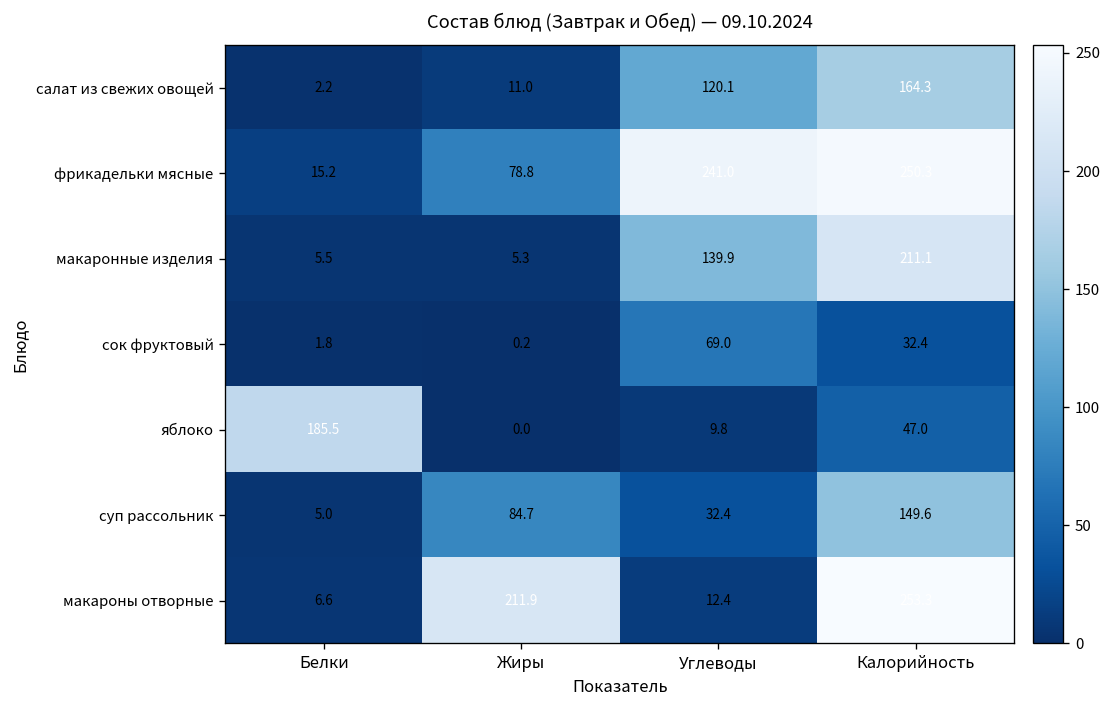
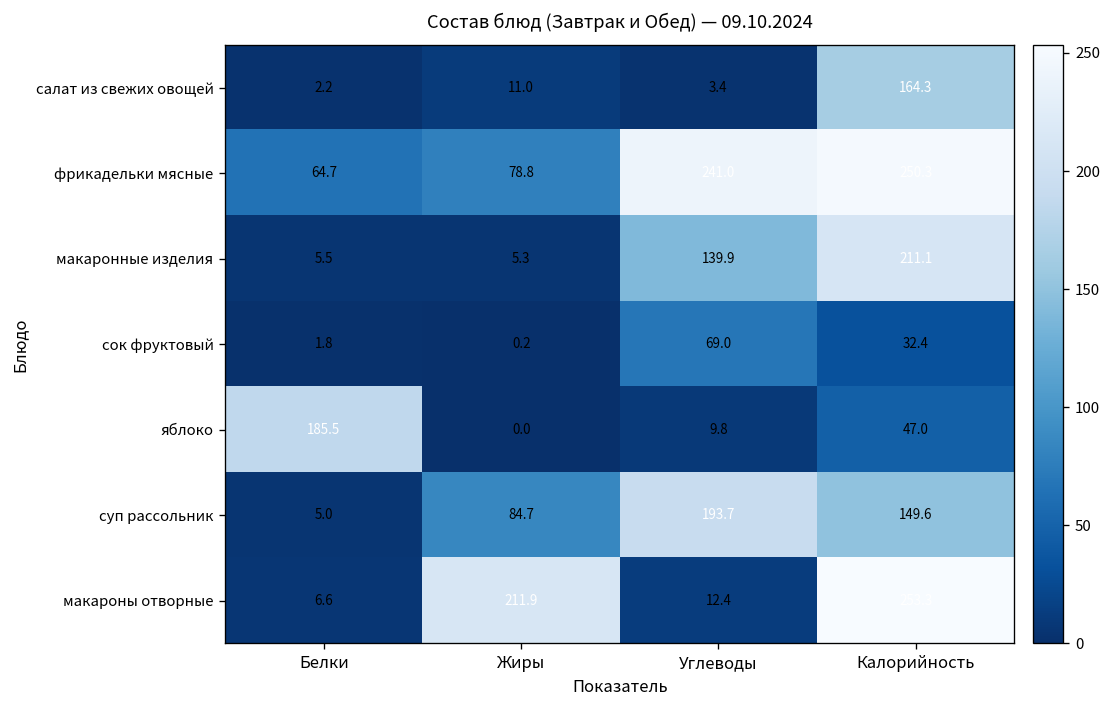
  {
    "салат из свежих овощей": {
      "Белки": 2.2,
      "Жиры": 11.0,
-     "Углеводы": 120.1,
+     "Углеводы": 3.4,
      "Калорийность": 164.3
    },
    "фрикадельки мясные": {
-     "Белки": 15.2,
+     "Белки": 64.7,
      "Жиры": 78.8
    },
    "макаронные изделия": {
      "Белки": 5.5,
      "Жиры": 5.3,
      "Углеводы": 139.9
    },
    "сок фруктовый": {
      "Белки": 1.8,
      "Жиры": 0.2,
      "Углеводы": 69.0,
      "Калорийность": 32.4
    },
    "яблоко": {
      "Белки": 185.5,
      "Жиры": 0.0,
      "Углеводы": 9.8,
      "Калорийность": 47.0
    },
    "суп рассольник": {
      "Белки": 5.0,
      "Жиры": 84.7,
-     "Углеводы": 32.4,
+     "Углеводы": 193.7,
      "Калорийность": 149.6
    },
    "макароны отворные": {
      "Белки": 6.6,
      "Углеводы": 12.4
    }
  }
